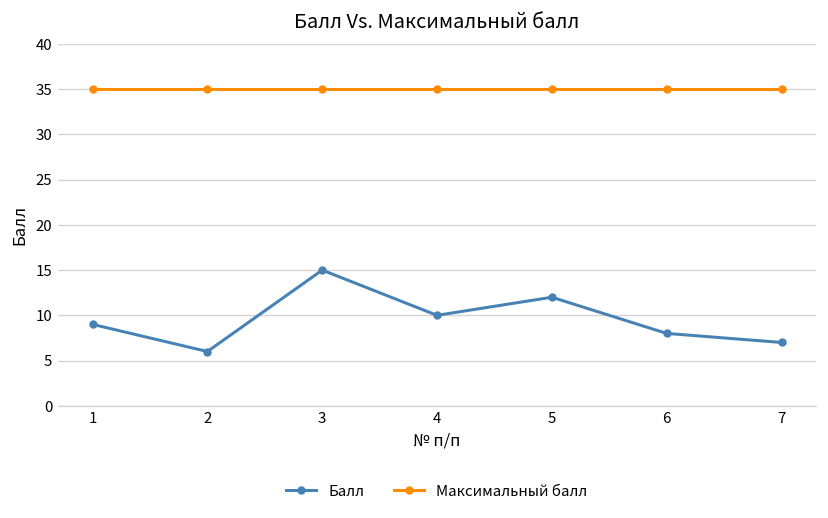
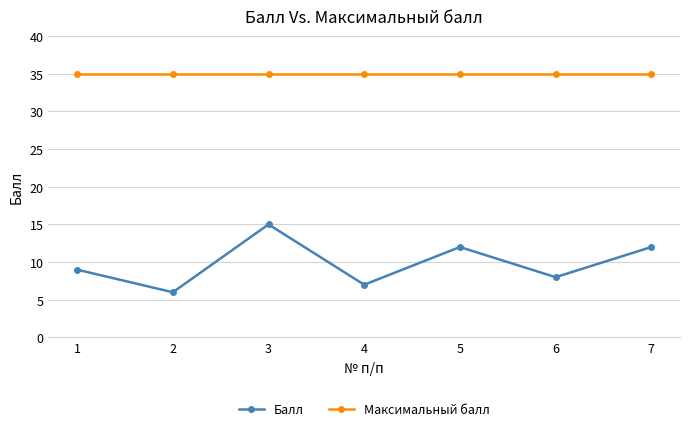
  {
    "Балл": {
      "1": 9,
      "2": 6,
      "3": 15,
-     "4": 10,
+     "4": 7,
      "5": 12,
      "6": 8,
-     "7": 7
+     "7": 12
    },
    "Максимальный балл": {
      "1": 35,
      "2": 35,
      "3": 35,
      "4": 35,
      "5": 35,
      "6": 35,
      "7": 35
    }
  }
